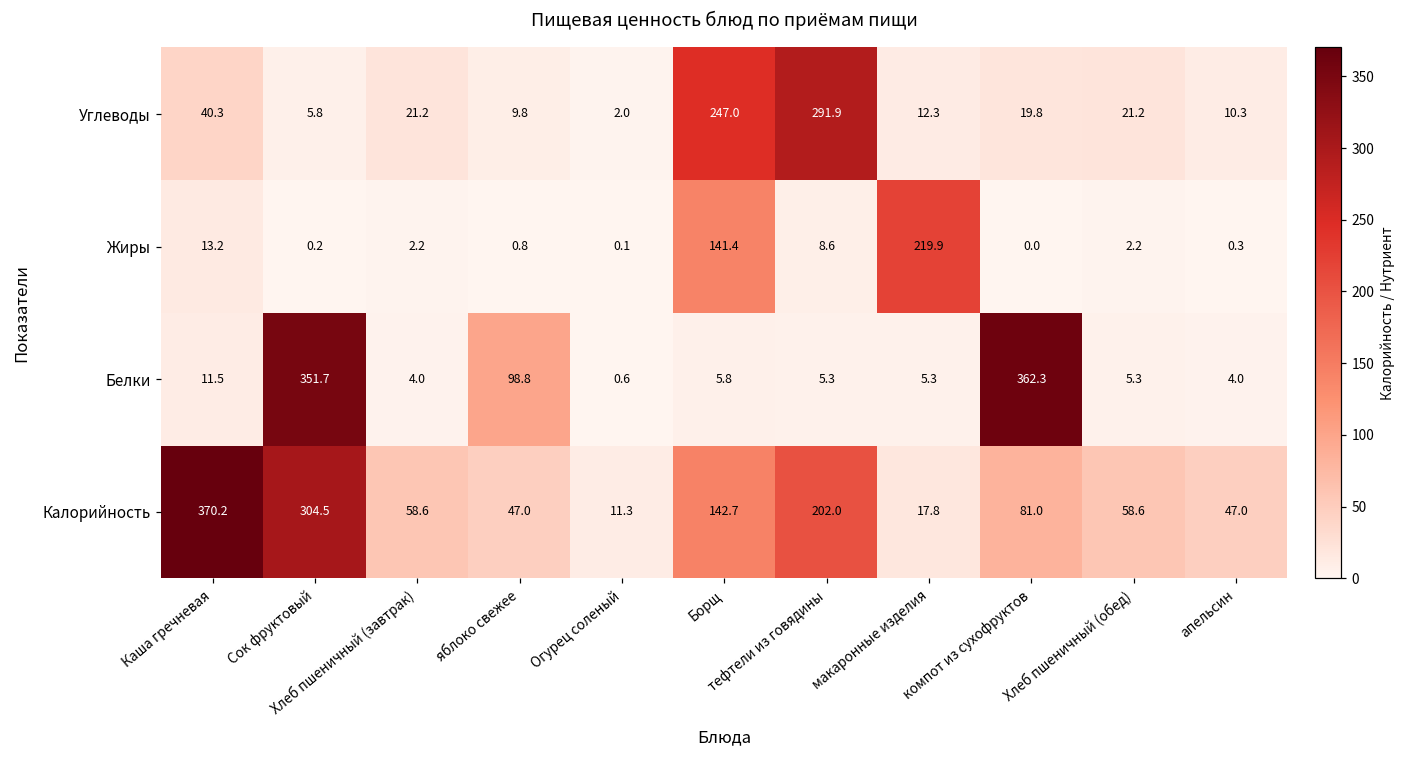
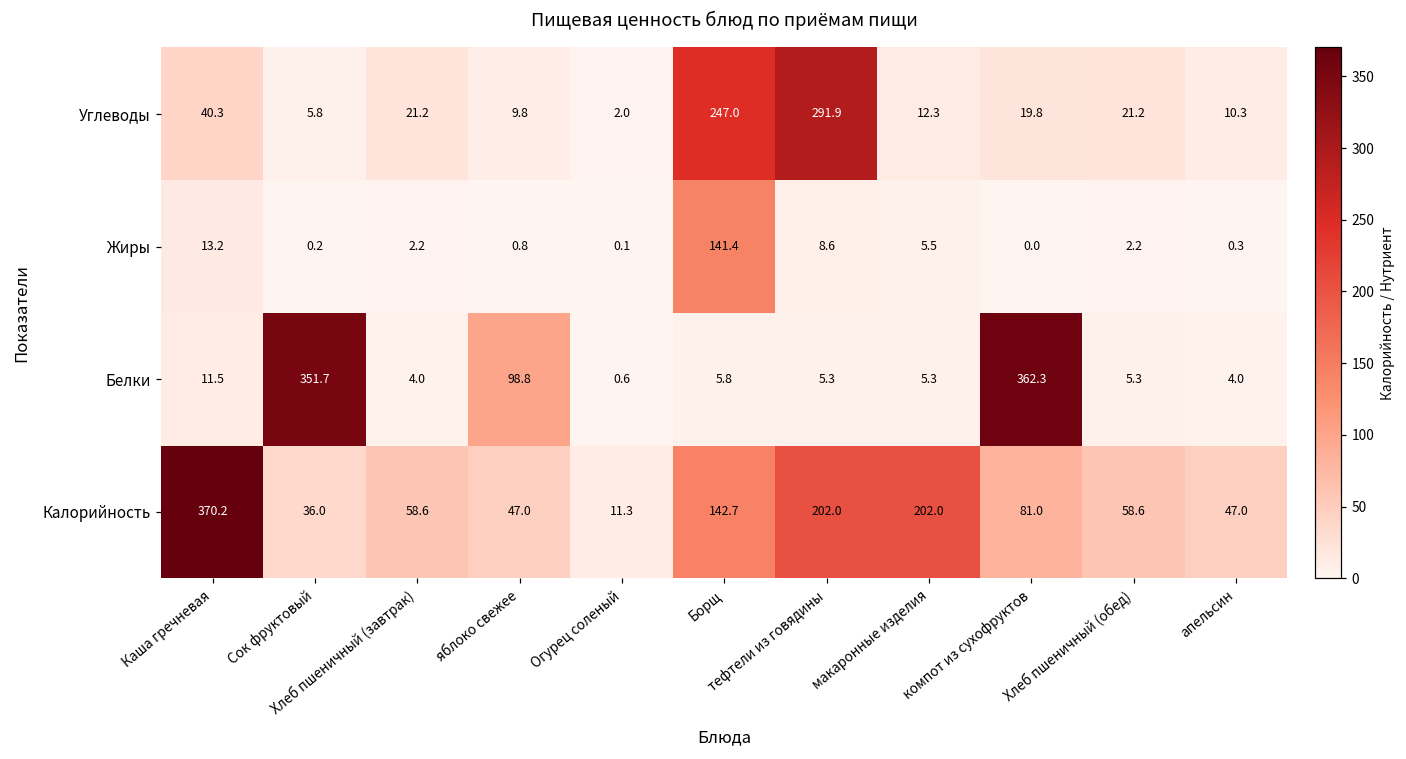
  {
    "Углеводы": {
      "Каша гречневая": 40.3,
      "Сок фруктовый": 5.8,
      "Хлеб пшеничный (завтрак)": 21.2,
      "яблоко свежее": 9.8,
      "Огурец соленый": 2.0,
      "Борщ": 247.0,
      "тефтели из говядины": 291.9,
      "макаронные изделия": 12.3,
      "компот из сухофруктов": 19.8,
      "Хлеб пшеничный (обед)": 21.2,
      "апельсин": 10.3
    },
    "Жиры": {
      "Каша гречневая": 13.2,
      "Сок фруктовый": 0.2,
      "Хлеб пшеничный (завтрак)": 2.2,
      "яблоко свежее": 0.8,
      "Огурец соленый": 0.1,
      "Борщ": 141.4,
      "тефтели из говядины": 8.6,
-     "макаронные изделия": 219.9,
+     "макаронные изделия": 5.5,
      "компот из сухофруктов": 0.0,
      "Хлеб пшеничный (обед)": 2.2,
      "апельсин": 0.3
    },
    "Белки": {
      "Каша гречневая": 11.5,
      "Сок фруктовый": 351.7,
      "Хлеб пшеничный (завтрак)": 4.0,
      "яблоко свежее": 98.8,
      "Огурец соленый": 0.6,
      "Борщ": 5.8,
      "тефтели из говядины": 5.3,
      "макаронные изделия": 5.3,
      "компот из сухофруктов": 362.3,
      "Хлеб пшеничный (обед)": 5.3,
      "апельсин": 4.0
    },
    "Калорийность": {
      "Каша гречневая": 370.2,
-     "Сок фруктовый": 304.5,
+     "Сок фруктовый": 36.0,
      "Хлеб пшеничный (завтрак)": 58.6,
      "яблоко свежее": 47.0,
      "Огурец соленый": 11.3,
      "Борщ": 142.7,
      "тефтели из говядины": 202.0,
-     "макаронные изделия": 17.8,
+     "макаронные изделия": 202.0,
      "компот из сухофруктов": 81.0,
      "Хлеб пшеничный (обед)": 58.6,
      "апельсин": 47.0
    }
  }
